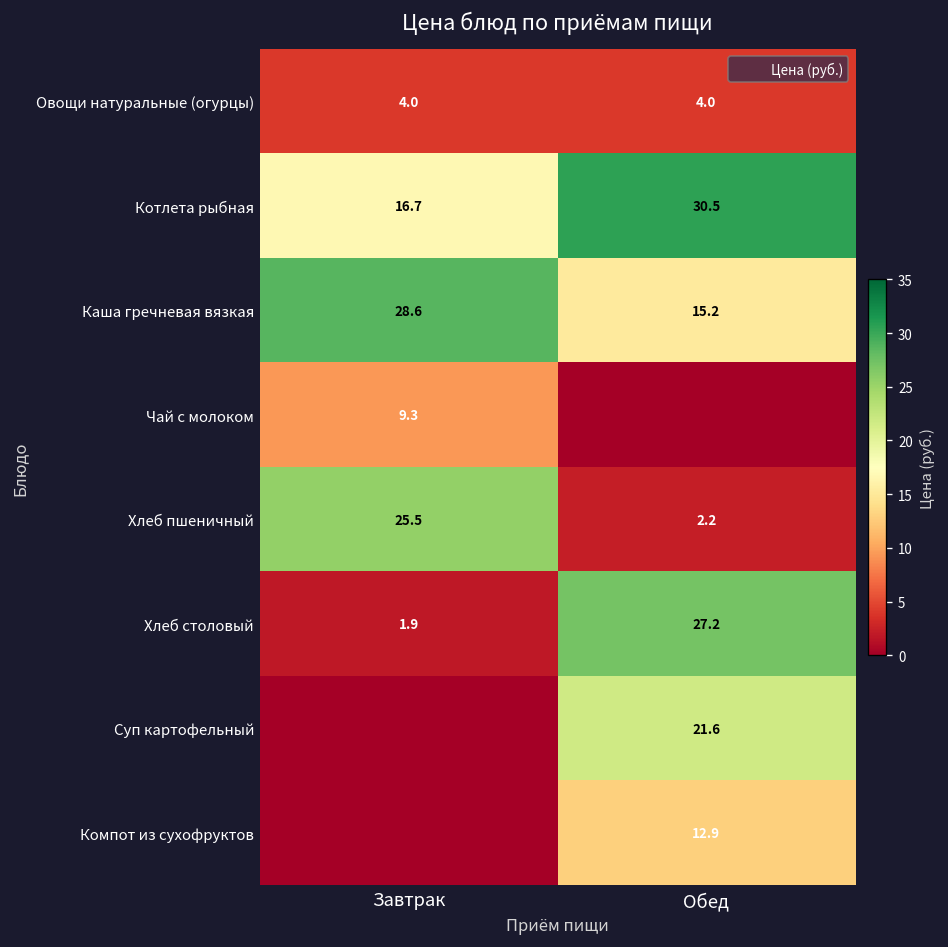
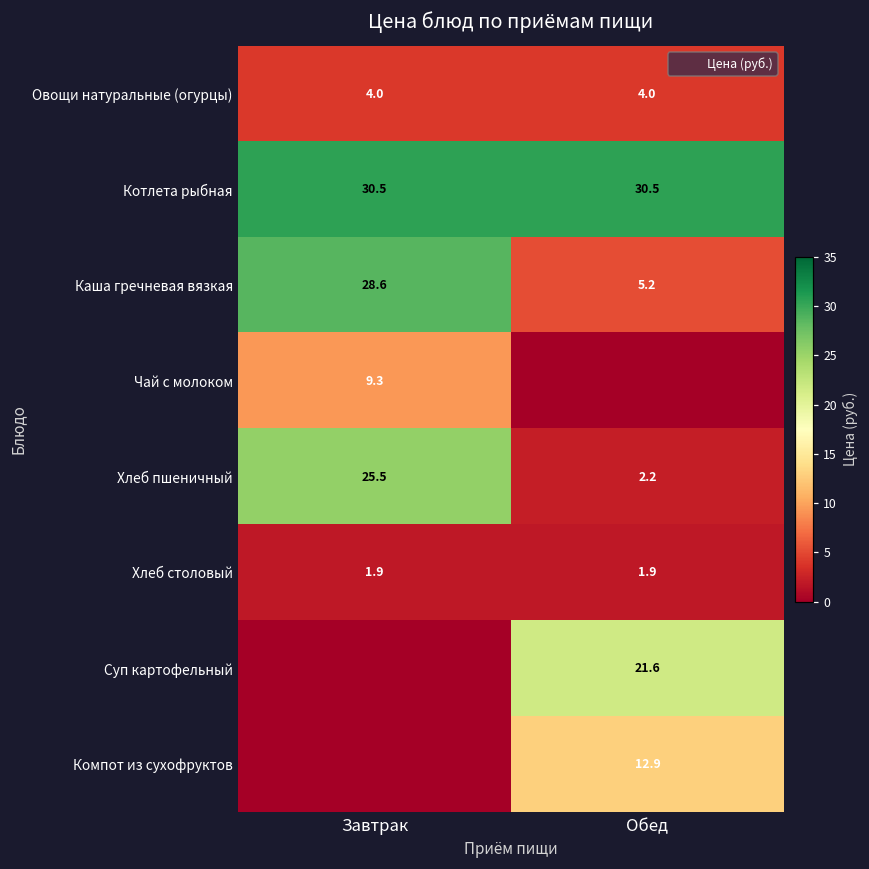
  {
    "Овощи натуральные (огурцы)": {
      "Завтрак": 4.0,
      "Обед": 4.0
    },
    "Котлета рыбная": {
-     "Завтрак": 16.7,
+     "Завтрак": 30.5,
      "Обед": 30.5
    },
    "Каша гречневая вязкая": {
      "Завтрак": 28.6,
-     "Обед": 15.2
+     "Обед": 5.2
    },
    "Чай с молоком": {
      "Завтрак": 9.3
    },
    "Хлеб пшеничный": {
      "Завтрак": 25.5,
      "Обед": 2.2
    },
    "Хлеб столовый": {
      "Завтрак": 1.9,
-     "Обед": 27.2
+     "Обед": 1.9
    },
    "Суп картофельный": {
      "Обед": 21.6
    },
    "Компот из сухофруктов": {
      "Обед": 12.9
    }
  }
